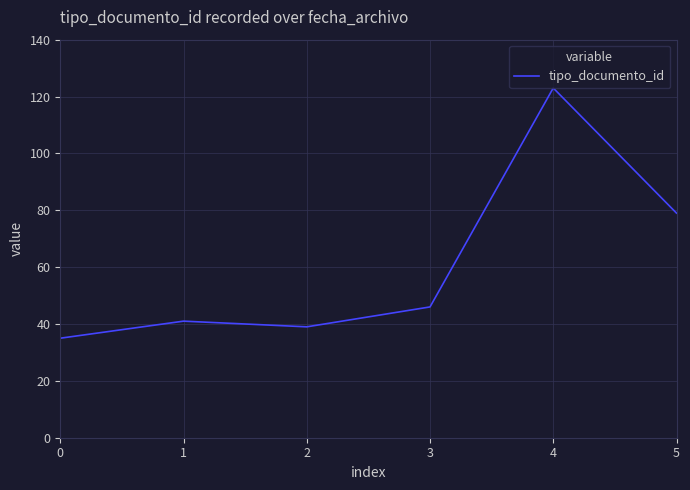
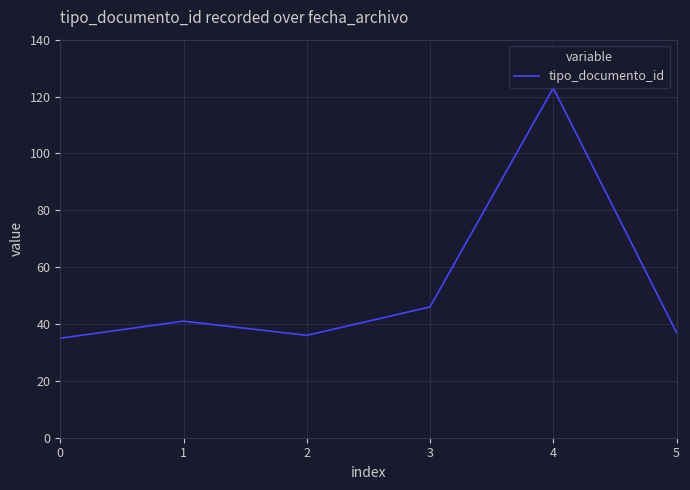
  {
    "0": 35,
    "1": 41,
-   "2": 39,
+   "2": 36,
    "3": 46,
-   "5": 79
+   "5": 37
  }
